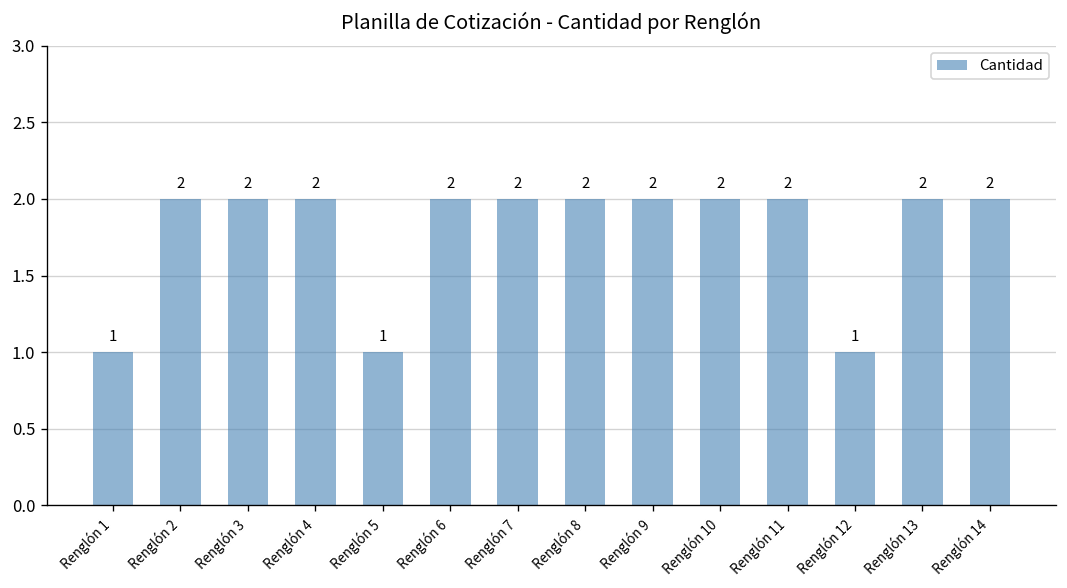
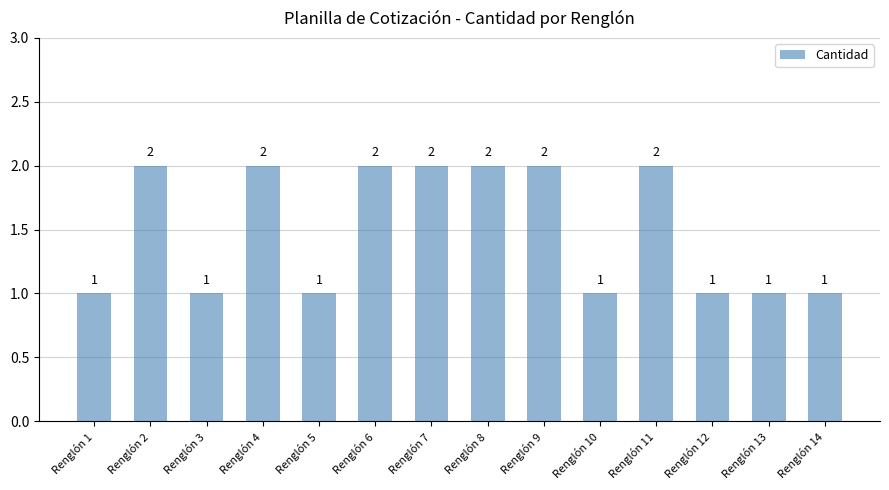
  {
    "Renglón 1": 1,
    "Renglón 2": 2,
-   "Renglón 3": 2,
+   "Renglón 3": 1,
    "Renglón 4": 2,
    "Renglón 5": 1,
    "Renglón 6": 2,
    "Renglón 7": 2,
    "Renglón 8": 2,
    "Renglón 9": 2,
-   "Renglón 10": 2,
+   "Renglón 10": 1,
    "Renglón 11": 2,
    "Renglón 12": 1,
-   "Renglón 13": 2,
-   "Renglón 14": 2
+   "Renglón 13": 1,
+   "Renglón 14": 1
  }
